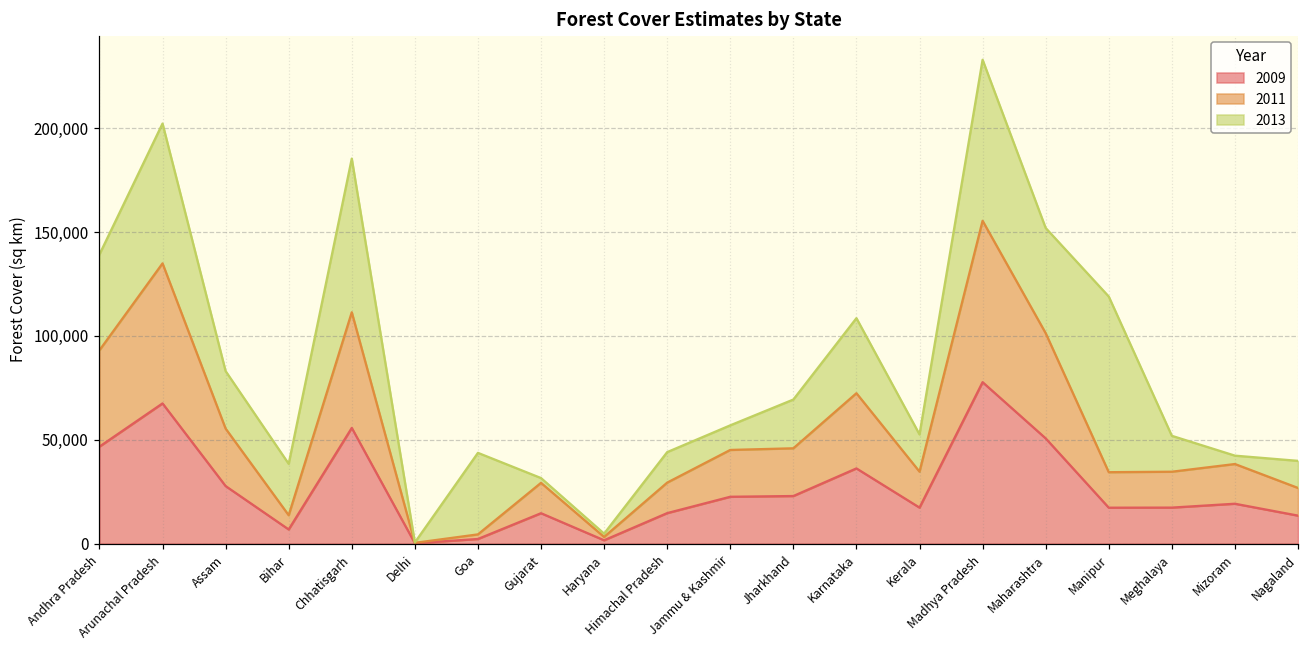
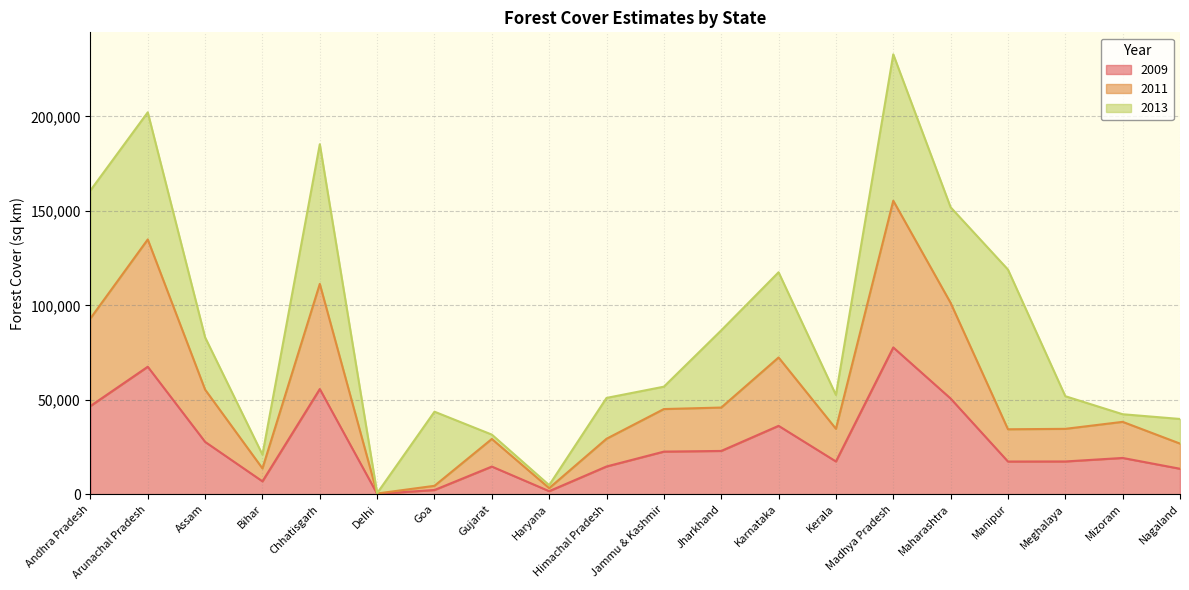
  {
    "2013": {
-     "Andhra Pradesh": "46,000",
+     "Andhra Pradesh": "68,000",
      "Arunachal Pradesh": "67,000",
      "Assam": "28,000",
-     "Bihar": "25,000",
+     "Bihar": "7,000",
      "Chhatisgarh": "74,000",
      "Goa": "39,000",
      "Gujarat": "2,000",
      "Haryana": "2,000",
-     "Himachal Pradesh": "15,000",
+     "Himachal Pradesh": "22,000",
      "Jammu & Kashmir": "12,000",
-     "Jharkhand": "23,000",
-     "Karnataka": "36,000",
+     "Jharkhand": "41,000",
+     "Karnataka": "45,000",
      "Kerala": "18,000",
      "Madhya Pradesh": "78,000",
      "Maharashtra": "51,000",
      "Manipur": "85,000",
      "Meghalaya": "17,000",
      "Mizoram": "4,000",
      "Nagaland": "13,000"
    }
  }
